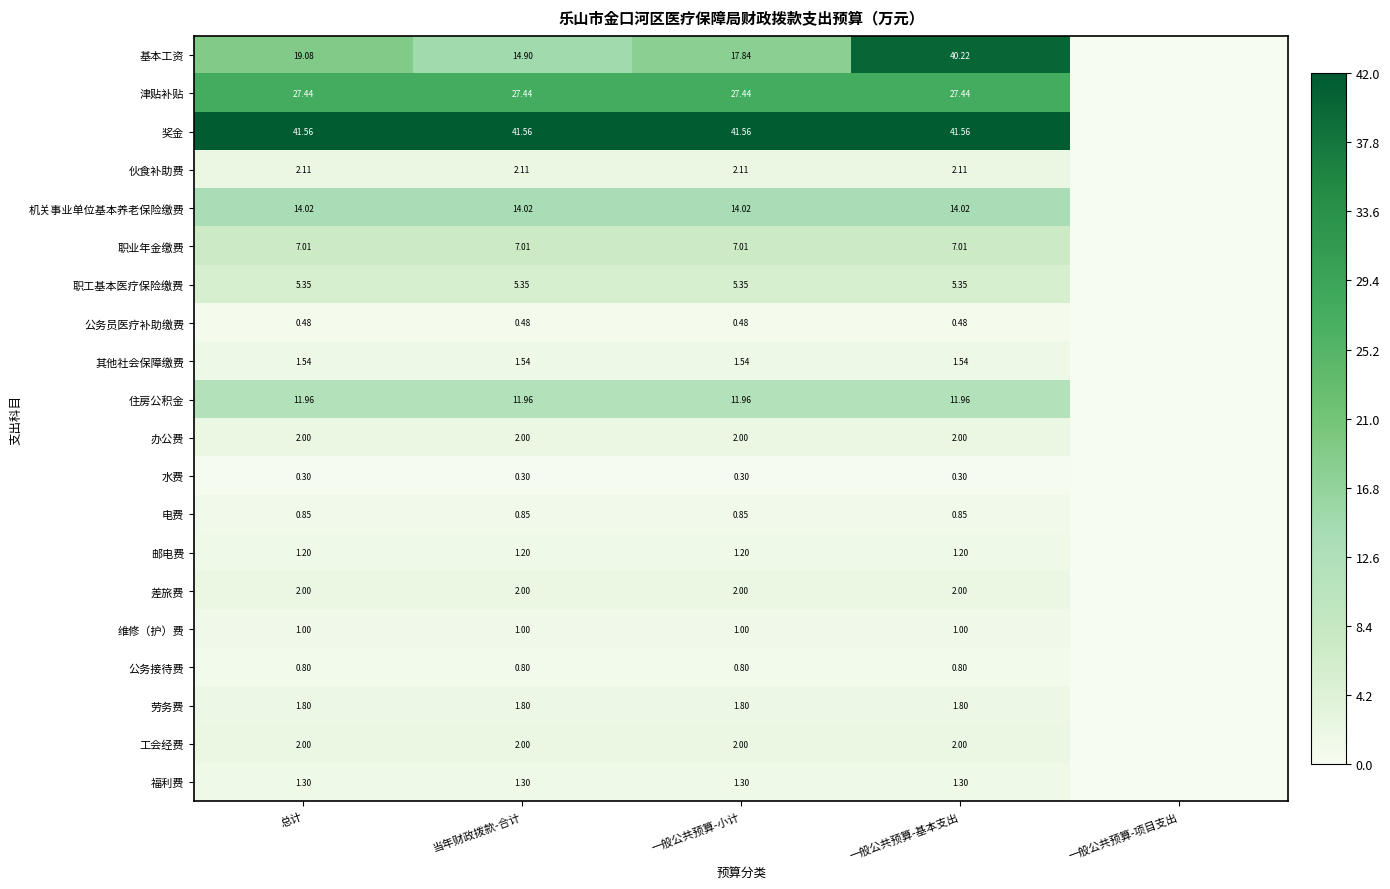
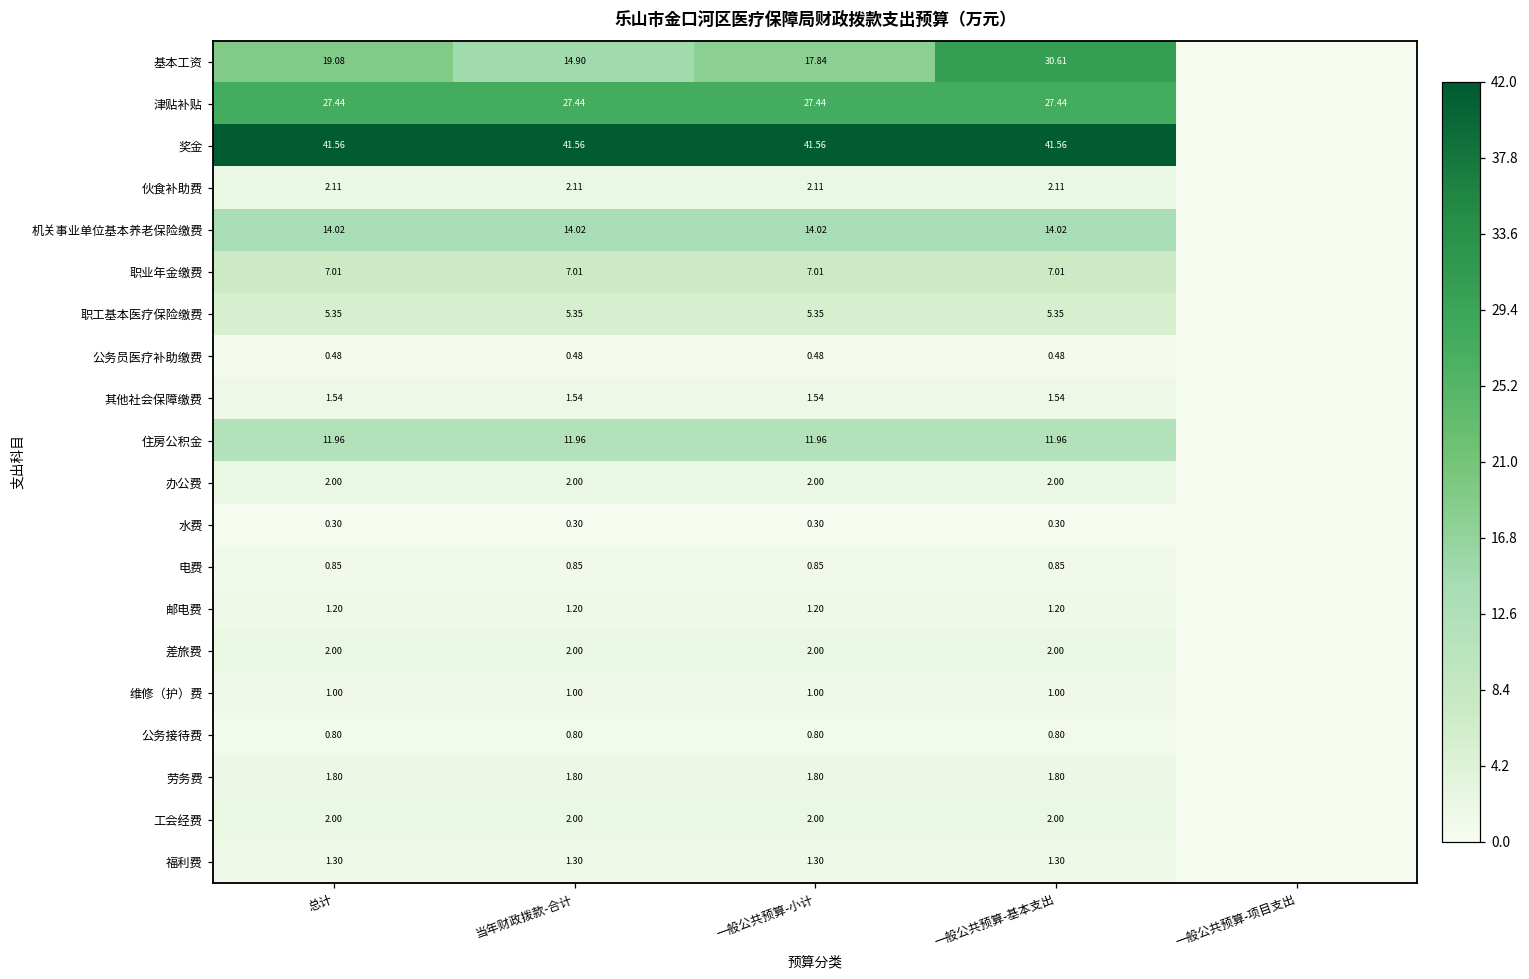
  {
    "基本工资": {
      "总计": 19.08,
      "当年财政拨款-合计": 14.90,
      "一般公共预算-小计": 17.84,
-     "一般公共预算-基本支出": 40.22
+     "一般公共预算-基本支出": 30.61
    },
    "津贴补贴": {
      "总计": 27.44,
      "当年财政拨款-合计": 27.44,
      "一般公共预算-小计": 27.44,
      "一般公共预算-基本支出": 27.44
    },
    "奖金": {
      "总计": 41.56,
      "当年财政拨款-合计": 41.56,
      "一般公共预算-小计": 41.56,
      "一般公共预算-基本支出": 41.56
    },
    "伙食补助费": {
      "总计": 2.11,
      "当年财政拨款-合计": 2.11,
      "一般公共预算-小计": 2.11,
      "一般公共预算-基本支出": 2.11
    },
    "机关事业单位基本养老保险缴费": {
      "总计": 14.02,
      "当年财政拨款-合计": 14.02,
      "一般公共预算-小计": 14.02,
      "一般公共预算-基本支出": 14.02
    },
    "职业年金缴费": {
      "总计": 7.01,
      "当年财政拨款-合计": 7.01,
      "一般公共预算-小计": 7.01,
      "一般公共预算-基本支出": 7.01
    },
    "职工基本医疗保险缴费": {
      "总计": 5.35,
      "当年财政拨款-合计": 5.35,
      "一般公共预算-小计": 5.35,
      "一般公共预算-基本支出": 5.35
    },
    "公务员医疗补助缴费": {
      "总计": 0.48,
      "当年财政拨款-合计": 0.48,
      "一般公共预算-小计": 0.48,
      "一般公共预算-基本支出": 0.48
    },
    "其他社会保障缴费": {
      "总计": 1.54,
      "当年财政拨款-合计": 1.54,
      "一般公共预算-小计": 1.54,
      "一般公共预算-基本支出": 1.54
    },
    "住房公积金": {
      "总计": 11.96,
      "当年财政拨款-合计": 11.96,
      "一般公共预算-小计": 11.96,
      "一般公共预算-基本支出": 11.96
    },
    "办公费": {
      "总计": 2.00,
      "当年财政拨款-合计": 2.00,
      "一般公共预算-小计": 2.00,
      "一般公共预算-基本支出": 2.00
    },
    "水费": {
      "总计": 0.30,
      "当年财政拨款-合计": 0.30,
      "一般公共预算-小计": 0.30,
      "一般公共预算-基本支出": 0.30
    },
    "电费": {
      "总计": 0.85,
      "当年财政拨款-合计": 0.85,
      "一般公共预算-小计": 0.85,
      "一般公共预算-基本支出": 0.85
    },
    "邮电费": {
      "总计": 1.20,
      "当年财政拨款-合计": 1.20,
      "一般公共预算-小计": 1.20,
      "一般公共预算-基本支出": 1.20
    },
    "差旅费": {
      "总计": 2.00,
      "当年财政拨款-合计": 2.00,
      "一般公共预算-小计": 2.00,
      "一般公共预算-基本支出": 2.00
    },
    "维修（护）费": {
      "总计": 1.00,
      "当年财政拨款-合计": 1.00,
      "一般公共预算-小计": 1.00,
      "一般公共预算-基本支出": 1.00
    },
    "公务接待费": {
      "总计": 0.80,
      "当年财政拨款-合计": 0.80,
      "一般公共预算-小计": 0.80,
      "一般公共预算-基本支出": 0.80
    },
    "劳务费": {
      "总计": 1.80,
      "当年财政拨款-合计": 1.80,
      "一般公共预算-小计": 1.80,
      "一般公共预算-基本支出": 1.80
    },
    "工会经费": {
      "总计": 2.00,
      "当年财政拨款-合计": 2.00,
      "一般公共预算-小计": 2.00,
      "一般公共预算-基本支出": 2.00
    },
    "福利费": {
      "总计": 1.30,
      "当年财政拨款-合计": 1.30,
      "一般公共预算-小计": 1.30,
      "一般公共预算-基本支出": 1.30
    }
  }
